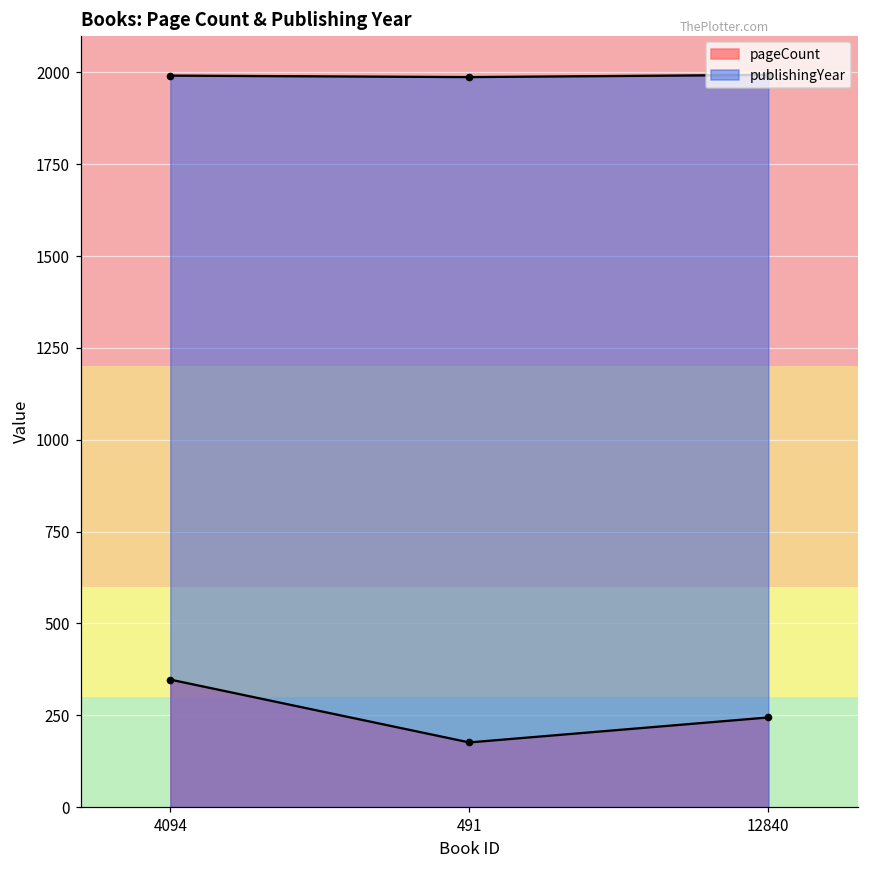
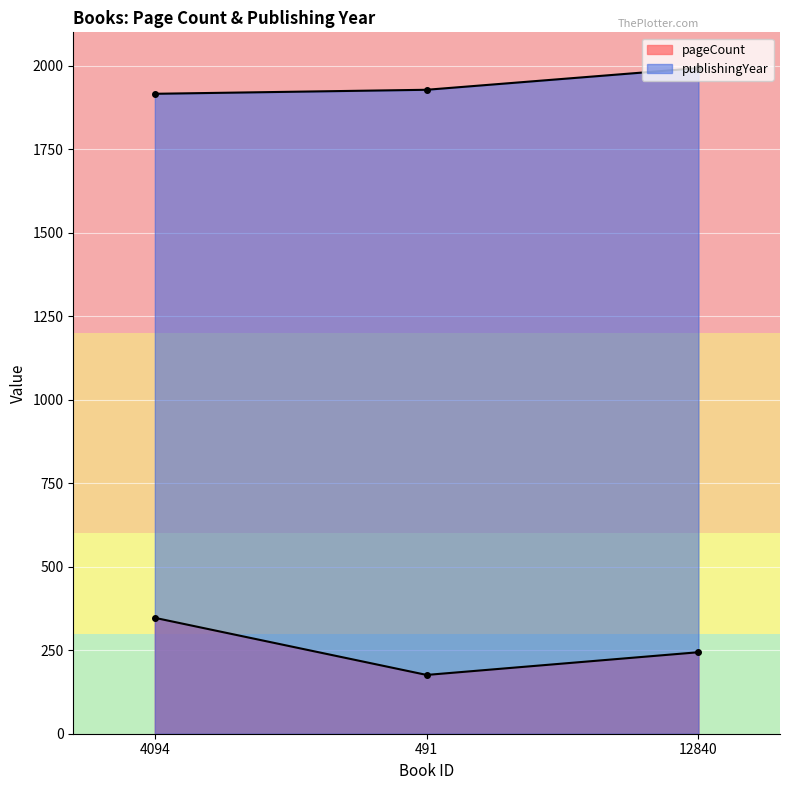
  {
    "pageCount": {
      "4094": 350
    },
    "publishingYear": {
-     "4094": 1990,
-     "491": 1990
+     "4094": 1920,
+     "491": 1930
    }
  }
